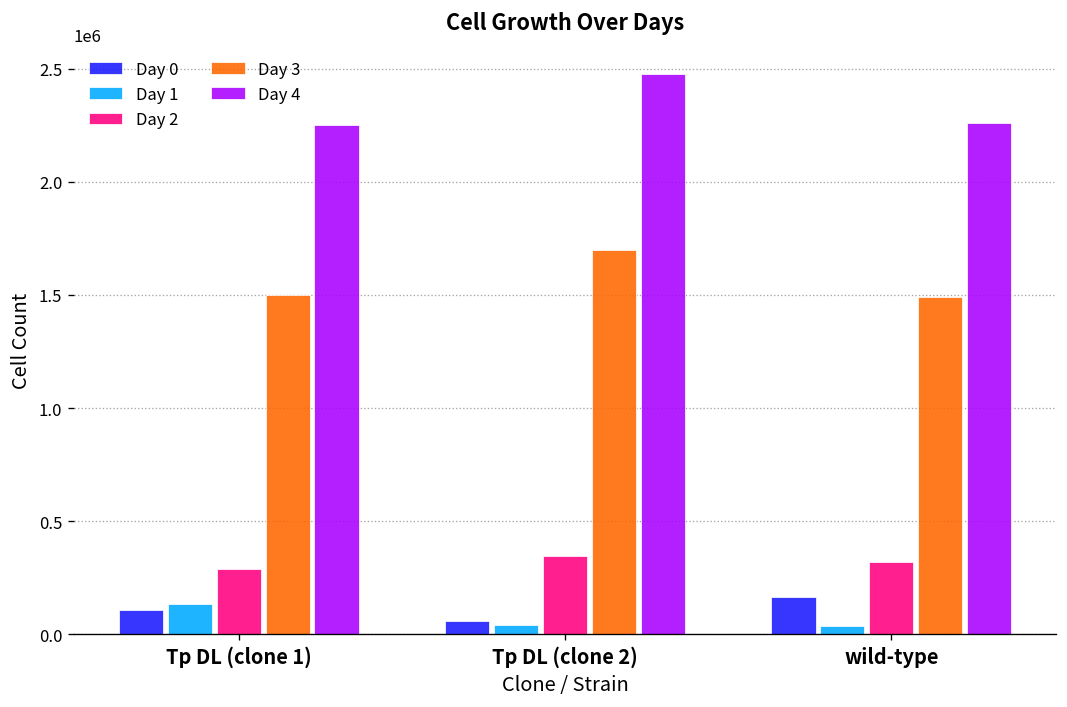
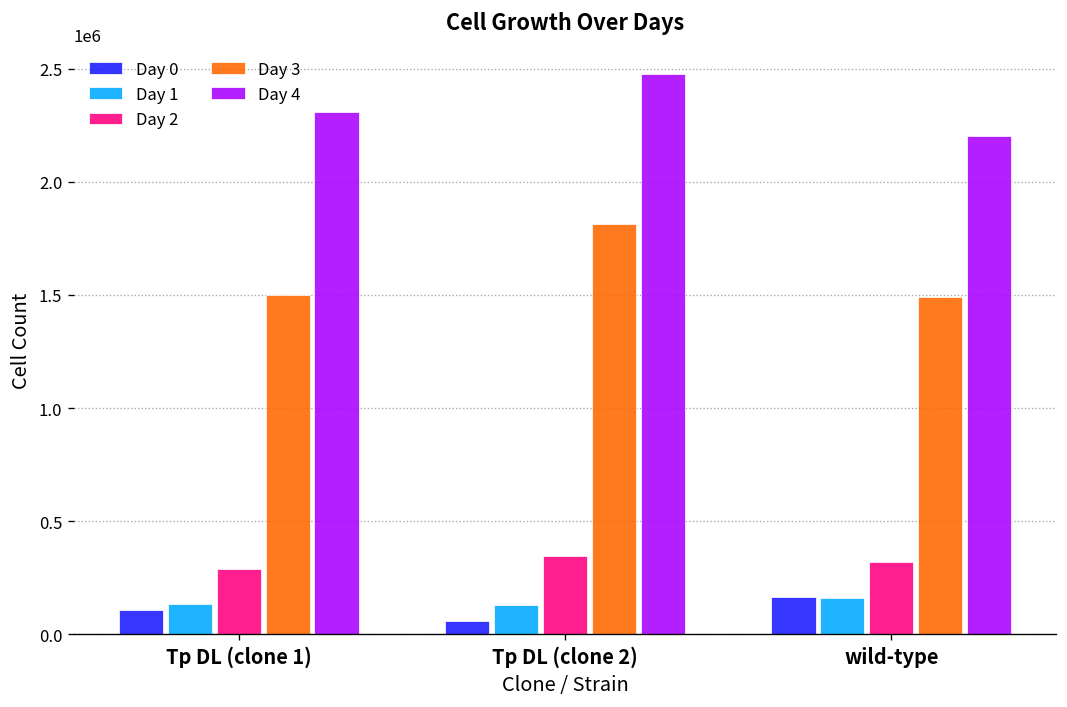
  {
    "Day 0": {
      "Tp DL (clone 1)": 110000,
      "Tp DL (clone 2)": 60000,
      "wild-type": 160000
    },
    "Day 1": {
      "Tp DL (clone 1)": 130000,
-     "Tp DL (clone 2)": 40000,
-     "wild-type": 40000
+     "Tp DL (clone 2)": 130000,
+     "wild-type": 160000
    },
    "Day 2": {
      "Tp DL (clone 1)": 290000,
      "Tp DL (clone 2)": 340000,
      "wild-type": 320000
    },
    "Day 3": {
      "Tp DL (clone 1)": 1500000,
-     "Tp DL (clone 2)": 1700000,
+     "Tp DL (clone 2)": 1810000,
      "wild-type": 1490000
    },
    "Day 4": {
-     "Tp DL (clone 1)": 2250000,
+     "Tp DL (clone 1)": 2310000,
      "Tp DL (clone 2)": 2480000,
-     "wild-type": 2260000
+     "wild-type": 2200000
    }
  }
